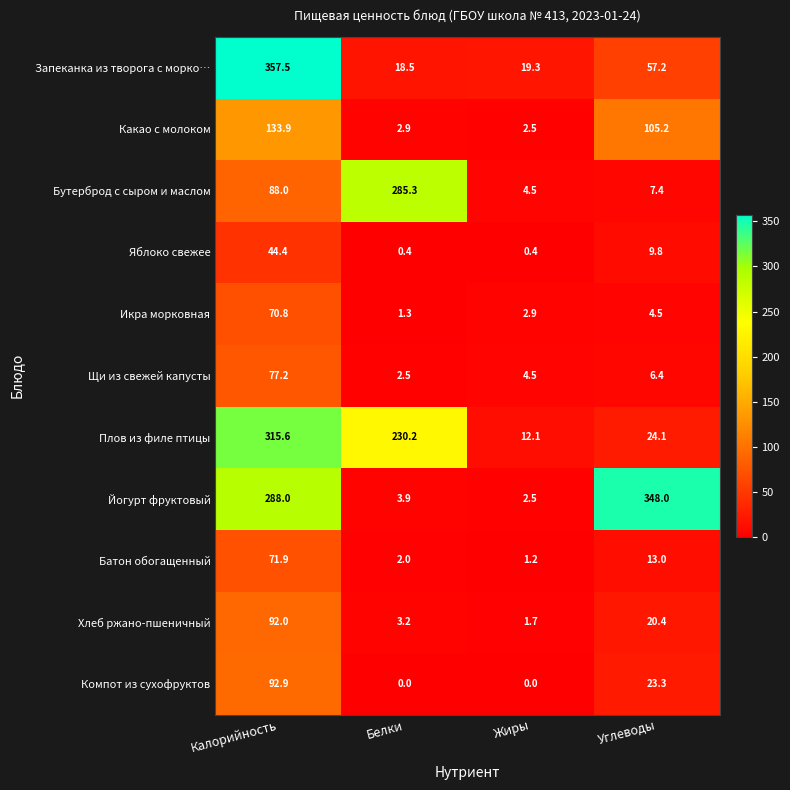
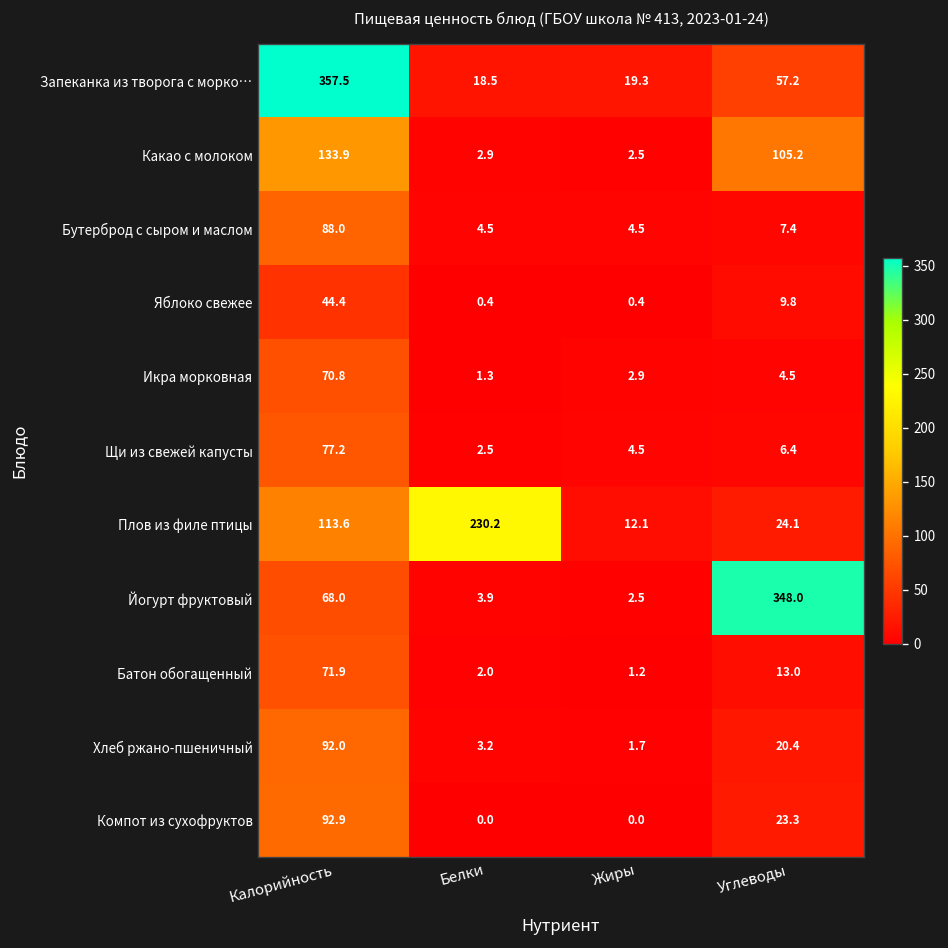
  {
    "Запеканка из творога с морко…": {
      "Калорийность": 357.5,
      "Белки": 18.5,
      "Жиры": 19.3,
      "Углеводы": 57.2
    },
    "Какао с молоком": {
      "Калорийность": 133.9,
      "Белки": 2.9,
      "Жиры": 2.5,
      "Углеводы": 105.2
    },
    "Бутерброд с сыром и маслом": {
      "Калорийность": 88.0,
-     "Белки": 285.3,
+     "Белки": 4.5,
      "Жиры": 4.5,
      "Углеводы": 7.4
    },
    "Яблоко свежее": {
      "Калорийность": 44.4,
      "Белки": 0.4,
      "Жиры": 0.4,
      "Углеводы": 9.8
    },
    "Икра морковная": {
      "Калорийность": 70.8,
      "Белки": 1.3,
      "Жиры": 2.9,
      "Углеводы": 4.5
    },
    "Щи из свежей капусты": {
      "Калорийность": 77.2,
      "Белки": 2.5,
      "Жиры": 4.5,
      "Углеводы": 6.4
    },
    "Плов из филе птицы": {
-     "Калорийность": 315.6,
+     "Калорийность": 113.6,
      "Белки": 230.2,
      "Жиры": 12.1,
      "Углеводы": 24.1
    },
    "Йогурт фруктовый": {
-     "Калорийность": 288.0,
+     "Калорийность": 68.0,
      "Белки": 3.9,
      "Жиры": 2.5,
      "Углеводы": 348.0
    },
    "Батон обогащенный": {
      "Калорийность": 71.9,
      "Белки": 2.0,
      "Жиры": 1.2,
      "Углеводы": 13.0
    },
    "Хлеб ржано-пшеничный": {
      "Калорийность": 92.0,
      "Белки": 3.2,
      "Жиры": 1.7,
      "Углеводы": 20.4
    },
    "Компот из сухофруктов": {
      "Калорийность": 92.9,
      "Белки": 0.0,
      "Жиры": 0.0,
      "Углеводы": 23.3
    }
  }
